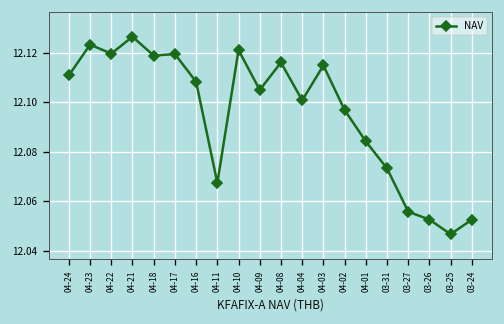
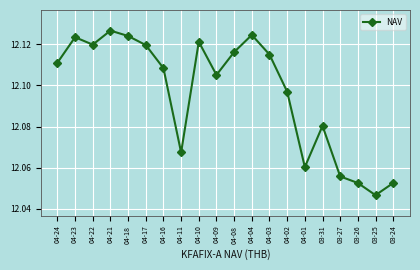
  {
    "04-24": 12.111,
    "04-23": 12.123,
    "04-22": 12.120,
    "04-21": 12.127,
-   "04-18": 12.119,
+   "04-18": 12.124,
    "04-17": 12.120,
    "04-16": 12.108,
    "04-11": 12.067,
    "04-10": 12.121,
    "04-09": 12.105,
    "04-08": 12.116,
-   "04-04": 12.101,
+   "04-04": 12.124,
    "04-03": 12.115,
    "04-02": 12.097,
-   "04-01": 12.084,
-   "03-31": 12.073,
+   "04-01": 12.060,
+   "03-31": 12.080,
    "03-27": 12.056,
    "03-26": 12.053,
    "03-25": 12.047,
    "03-24": 12.053
  }
